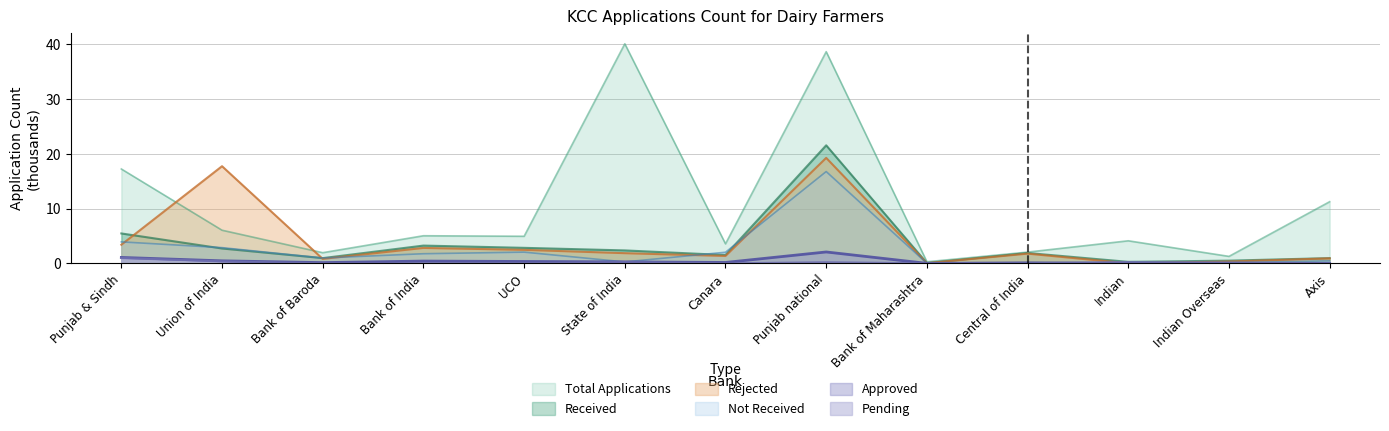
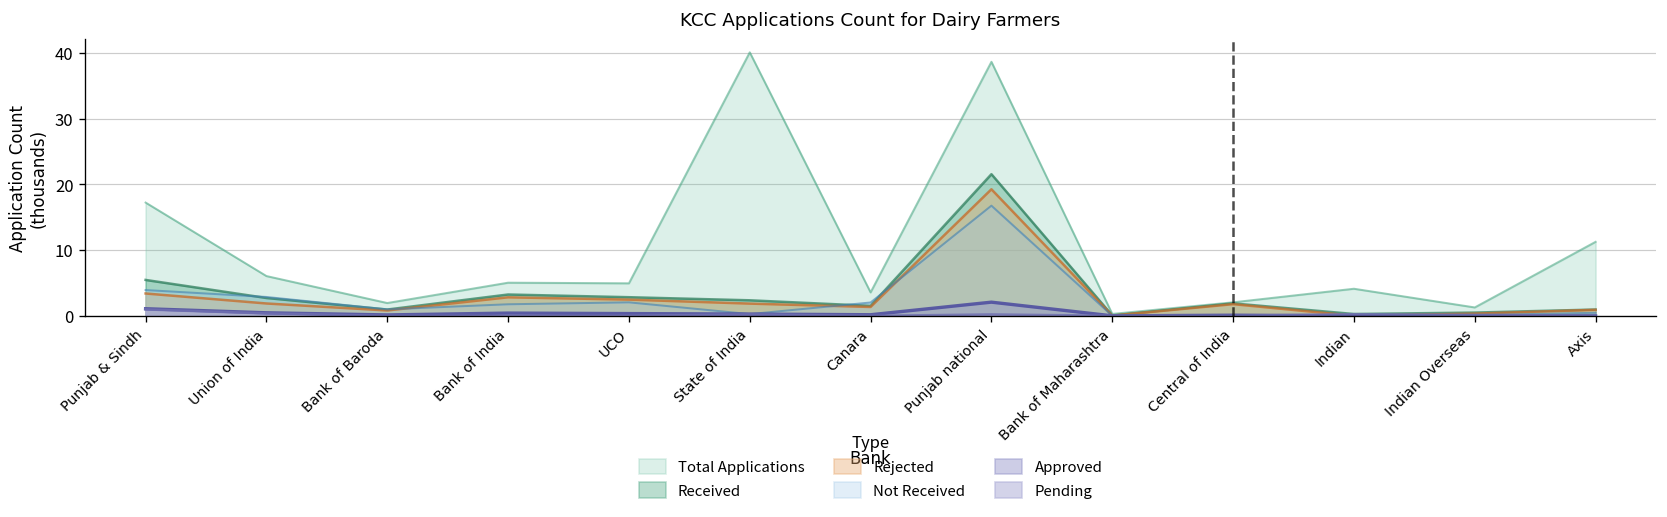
  {
    "Rejected": {
      "Punjab & Sindh": 3,
-     "Union of India": 18,
+     "Union of India": 2,
      "State of India": 2,
      "Punjab national": 19
    }
  }
